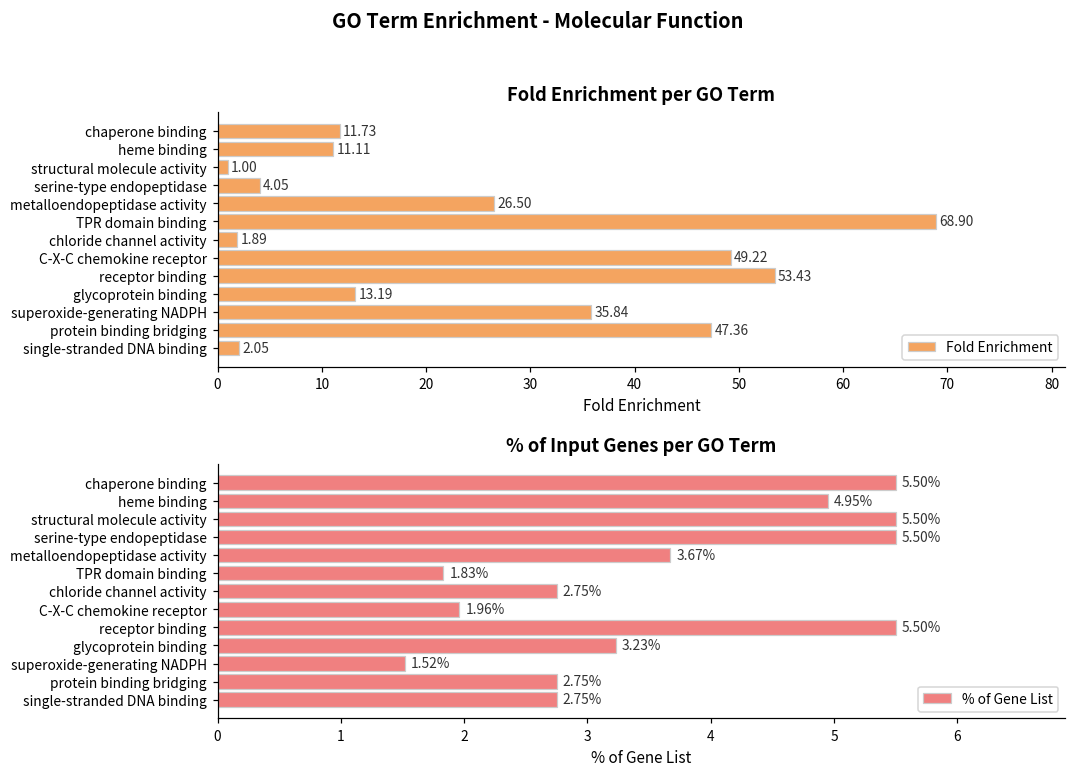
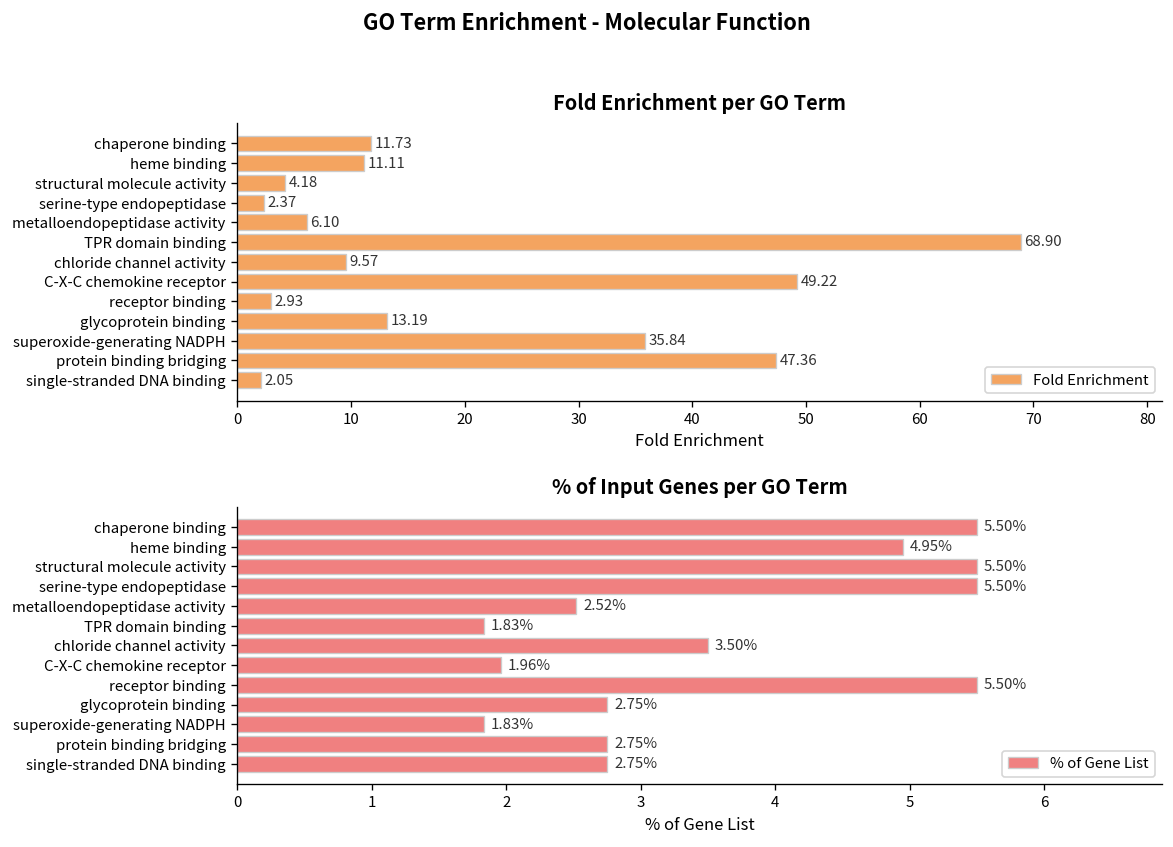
  {
    "Fold Enrichment per GO Term": {
      "chaperone binding": "11.73",
      "heme binding": "11.11",
-     "structural molecule activity": "1.00",
-     "serine-type endopeptidase": "4.05",
-     "metalloendopeptidase activity": "26.50",
+     "structural molecule activity": "4.18",
+     "serine-type endopeptidase": "2.37",
+     "metalloendopeptidase activity": "6.10",
      "TPR domain binding": "68.90",
-     "chloride channel activity": "1.89",
+     "chloride channel activity": "9.57",
      "C-X-C chemokine receptor": "49.22",
-     "receptor binding": "53.43",
+     "receptor binding": "2.93",
      "glycoprotein binding": "13.19",
      "superoxide-generating NADPH": "35.84",
      "protein binding bridging": "47.36",
      "single-stranded DNA binding": "2.05"
    },
    "% of Input Genes per GO Term": {
      "chaperone binding": "5.50%",
      "heme binding": "4.95%",
      "structural molecule activity": "5.50%",
      "serine-type endopeptidase": "5.50%",
-     "metalloendopeptidase activity": "3.67%",
+     "metalloendopeptidase activity": "2.52%",
      "TPR domain binding": "1.83%",
-     "chloride channel activity": "2.75%",
+     "chloride channel activity": "3.50%",
      "C-X-C chemokine receptor": "1.96%",
      "receptor binding": "5.50%",
-     "glycoprotein binding": "3.23%",
-     "superoxide-generating NADPH": "1.52%",
+     "glycoprotein binding": "2.75%",
+     "superoxide-generating NADPH": "1.83%",
      "protein binding bridging": "2.75%",
      "single-stranded DNA binding": "2.75%"
    }
  }
